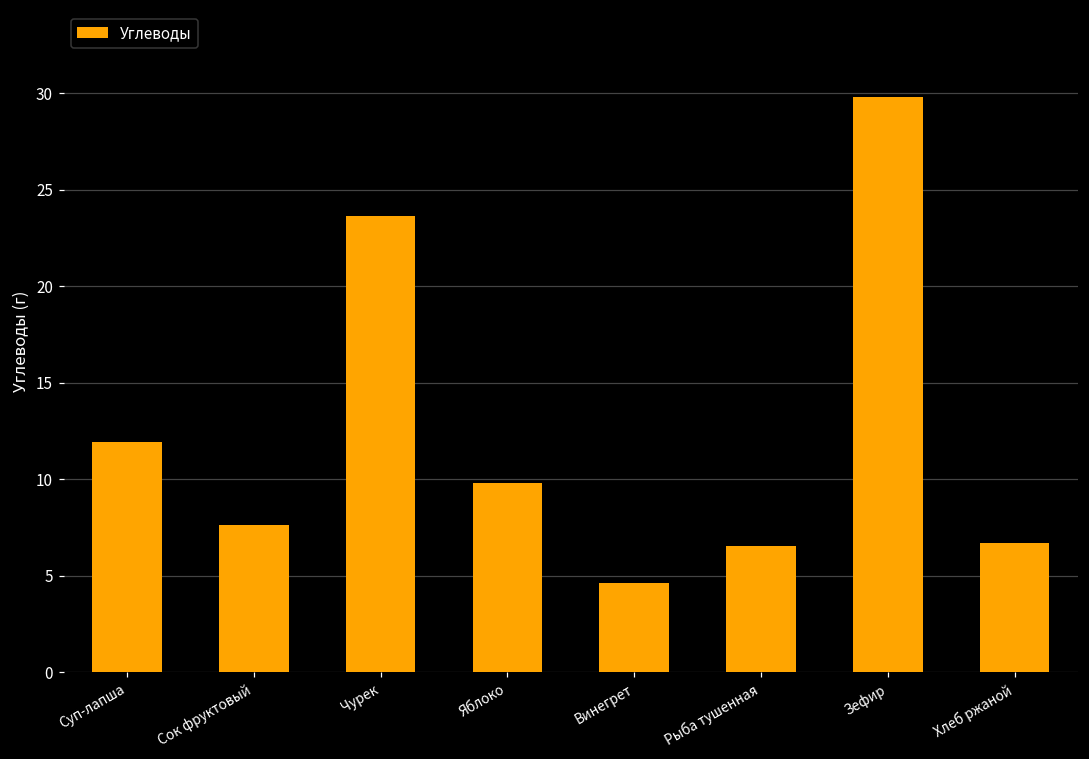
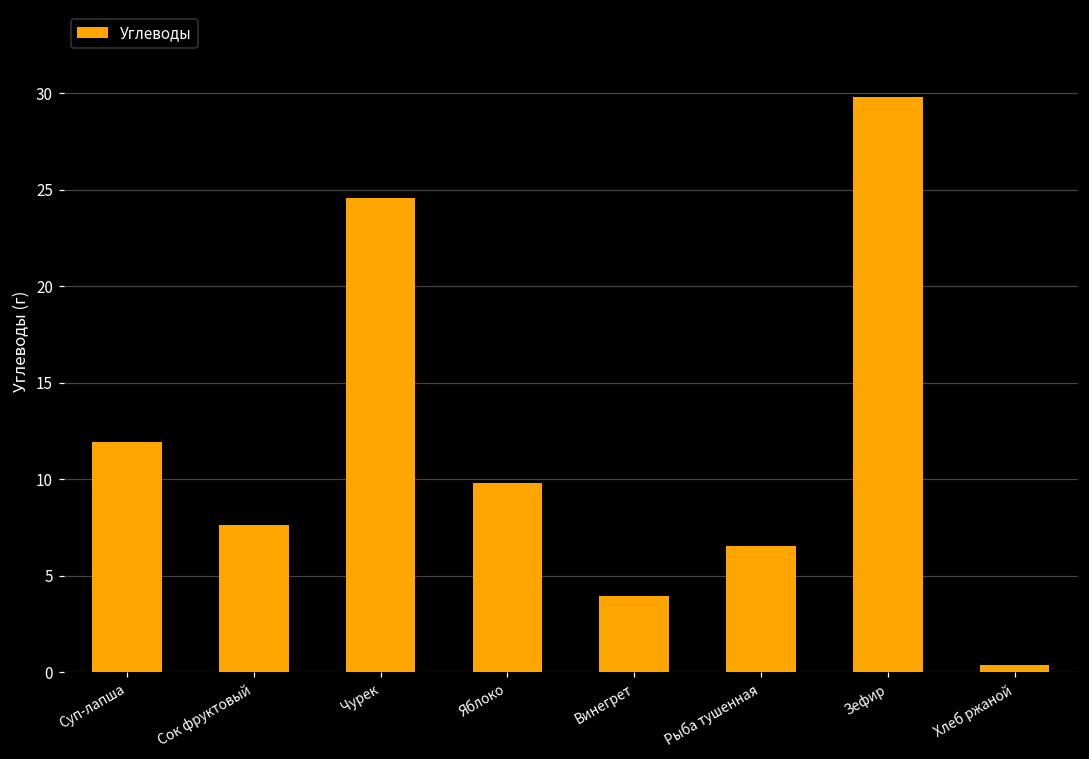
  {
    "Суп-лапша": 11.9,
    "Сок фруктовый": 7.6,
-   "Чурек": 23.7,
+   "Чурек": 24.6,
    "Яблоко": 9.8,
-   "Винегрет": 4.6,
+   "Винегрет": 3.9,
    "Рыба тушенная": 6.5,
    "Зефир": 29.8,
-   "Хлеб ржаной": 6.7
+   "Хлеб ржаной": 0.4
  }
